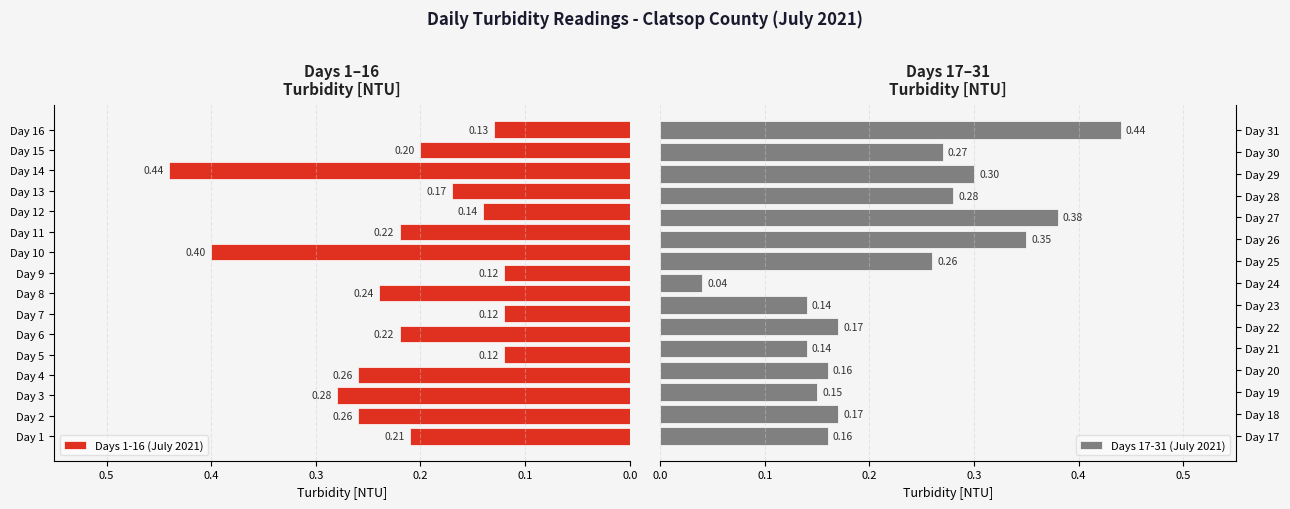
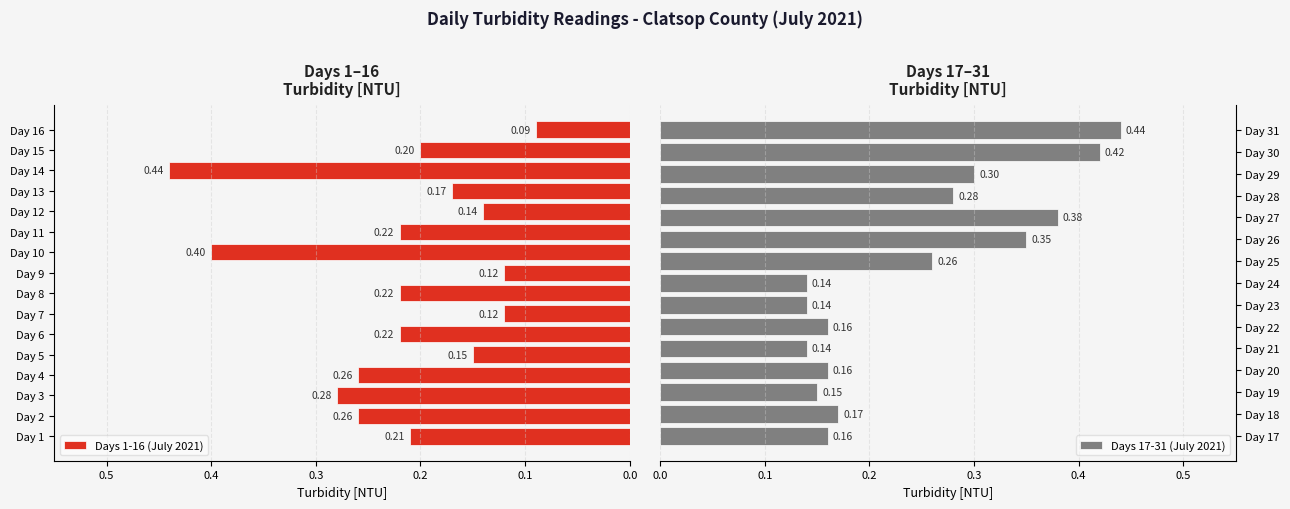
  {
    "Days 1–16 Turbidity [NTU]": {
-     "Day 16": 0.13,
+     "Day 16": 0.09,
      "Day 15": 0.20,
      "Day 14": 0.44,
      "Day 13": 0.17,
      "Day 12": 0.14,
      "Day 11": 0.22,
      "Day 10": 0.40,
      "Day 9": 0.12,
-     "Day 8": 0.24,
+     "Day 8": 0.22,
      "Day 7": 0.12,
      "Day 6": 0.22,
-     "Day 5": 0.12,
+     "Day 5": 0.15,
      "Day 4": 0.26,
      "Day 3": 0.28,
      "Day 2": 0.26,
      "Day 1": 0.21
    },
    "Days 17–31 Turbidity [NTU]": {
      "Day 31": 0.44,
-     "Day 30": 0.27,
+     "Day 30": 0.42,
      "Day 29": 0.30,
      "Day 28": 0.28,
      "Day 27": 0.38,
      "Day 26": 0.35,
      "Day 25": 0.26,
-     "Day 24": 0.04,
+     "Day 24": 0.14,
      "Day 23": 0.14,
-     "Day 22": 0.17,
+     "Day 22": 0.16,
      "Day 21": 0.14,
      "Day 20": 0.16,
      "Day 19": 0.15,
      "Day 18": 0.17,
      "Day 17": 0.16
    }
  }
